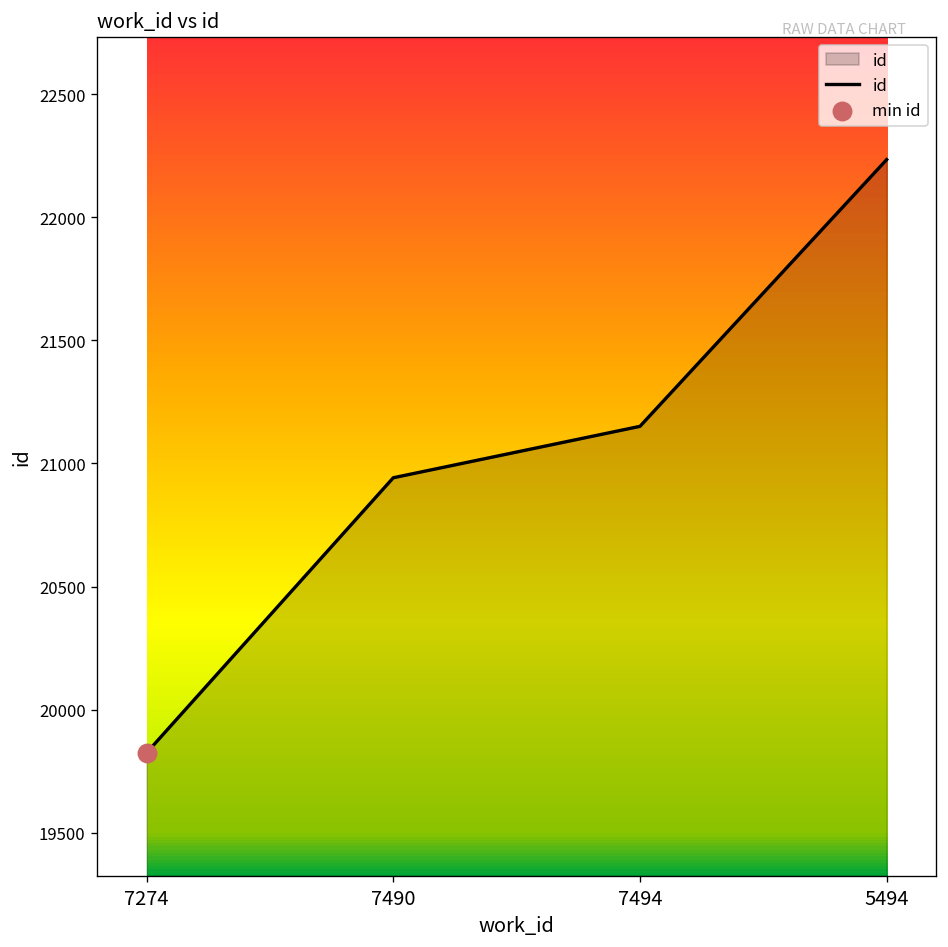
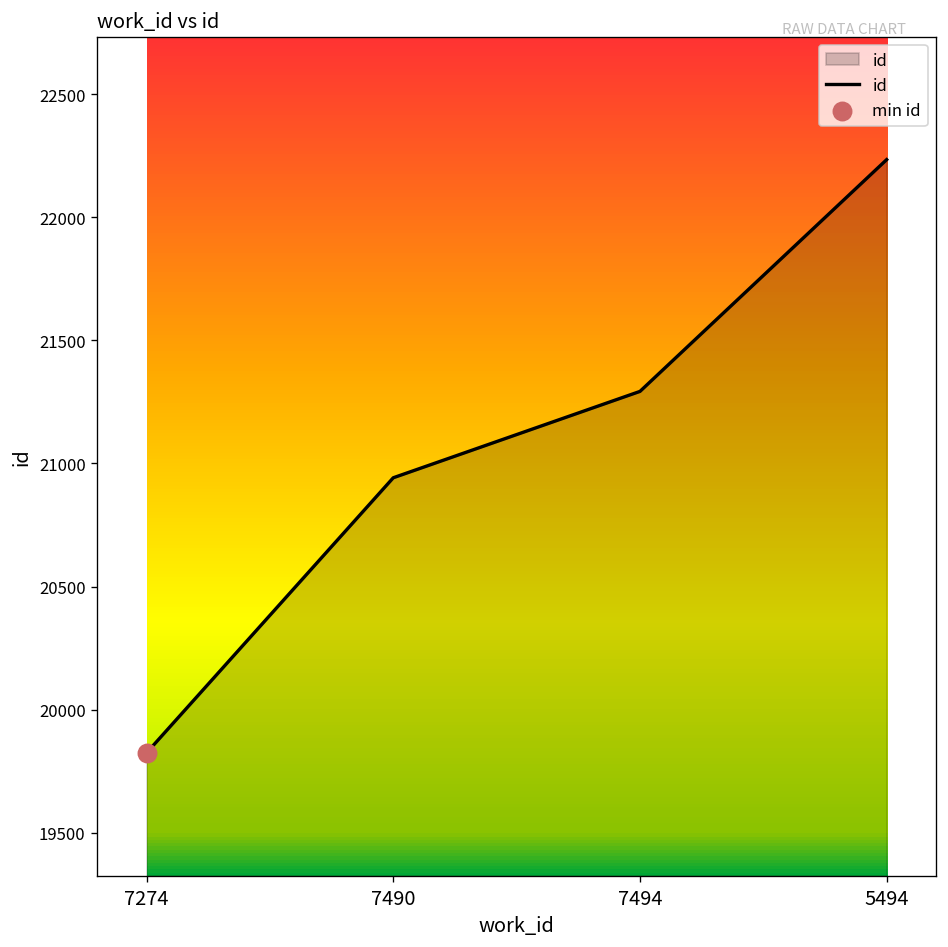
  {
    "id": {
      "7490": 20940,
-     "7494": 21150,
+     "7494": 21290,
      "5494": 22240
    }
  }
